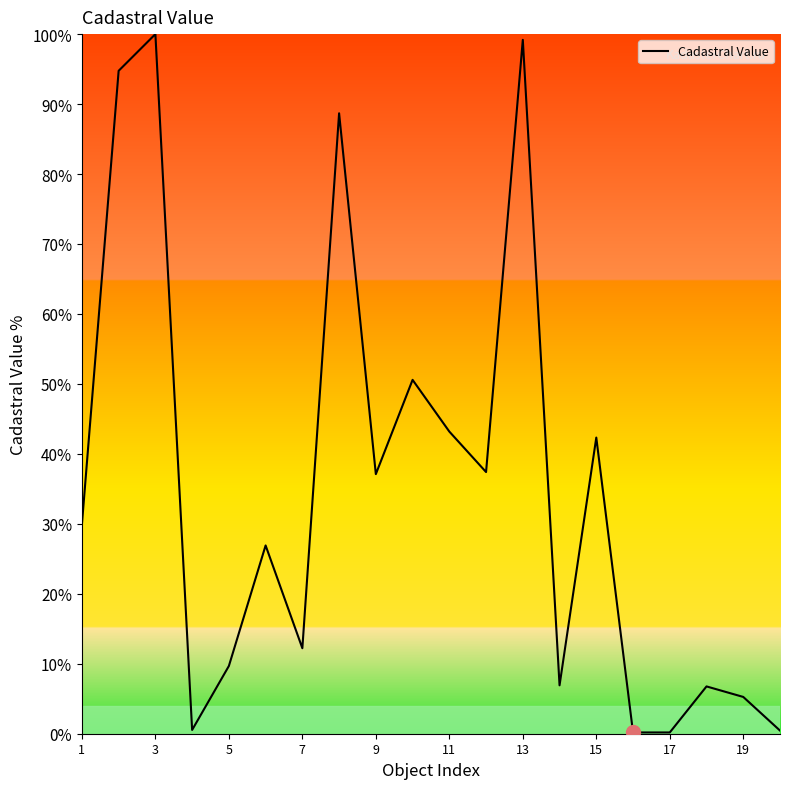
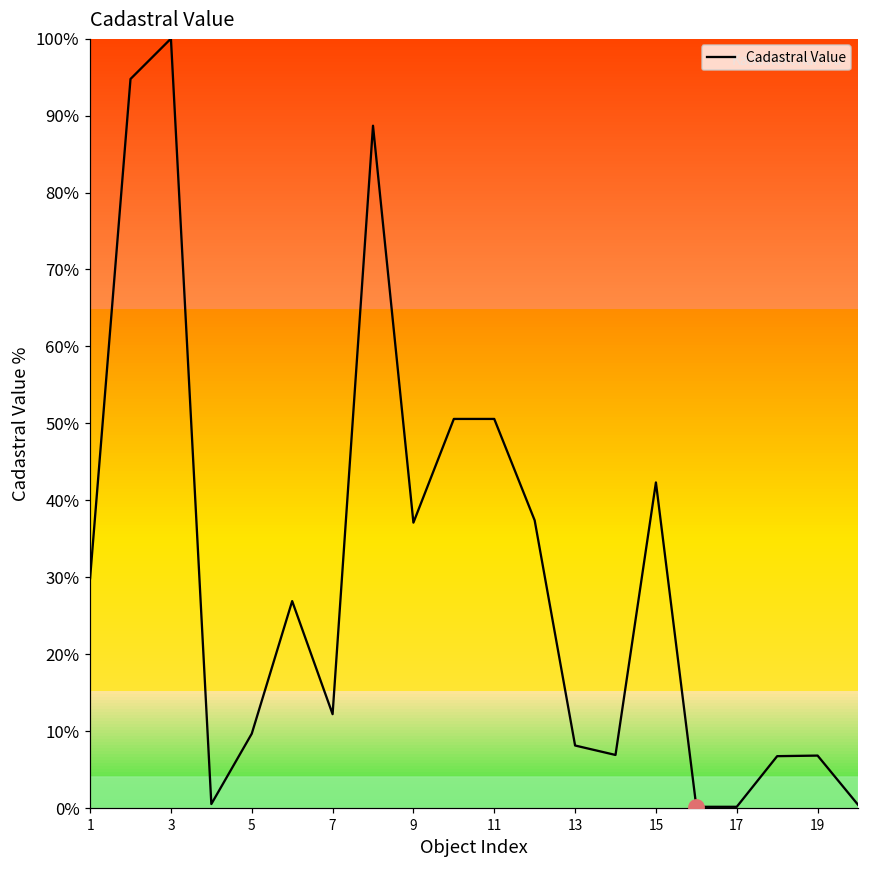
  {
    "Cadastral Value": {
      "1": "30%",
      "3": "100%",
      "5": "10%",
      "7": "12%",
      "9": "37%",
-     "11": "43%",
-     "13": "99%",
+     "11": "51%",
+     "13": "8%",
      "15": "42%",
-     "19": "5%"
+     "19": "7%"
    }
  }
